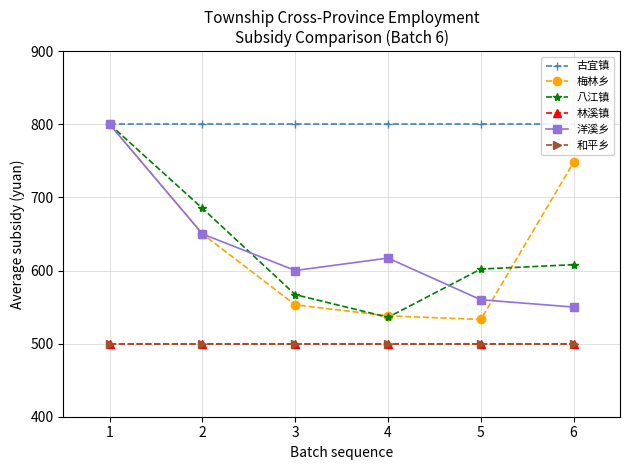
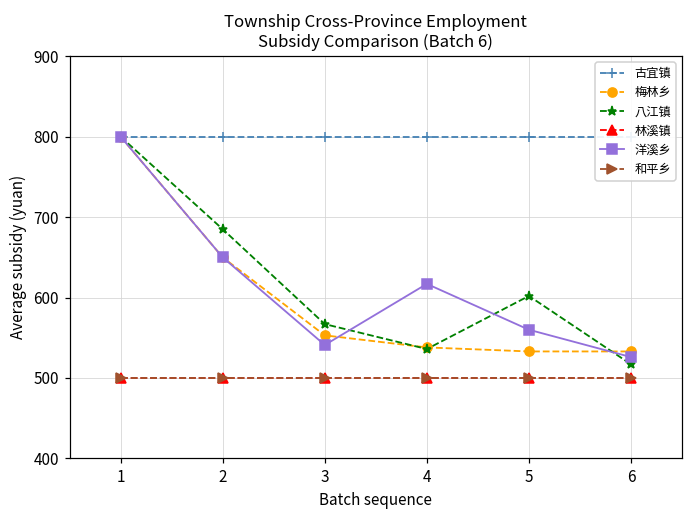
  {
    "古宜镇": {
      "2": 800,
      "3": 800,
      "4": 800,
      "5": 800
    },
    "梅林乡": {
      "3": 550,
      "5": 530,
-     "6": 750
+     "6": 530
    },
    "八江镇": {
      "2": 690,
      "3": 570,
      "5": 600,
-     "6": 610
+     "6": 520
    },
    "和平乡": {
      "1": 500,
      "2": 500,
      "3": 500,
      "4": 500,
      "5": 500,
      "6": 500
    },
    "洋溪乡": {
-     "3": 600,
+     "3": 540,
      "4": 620,
      "5": 560,
-     "6": 550
+     "6": 530
    }
  }
